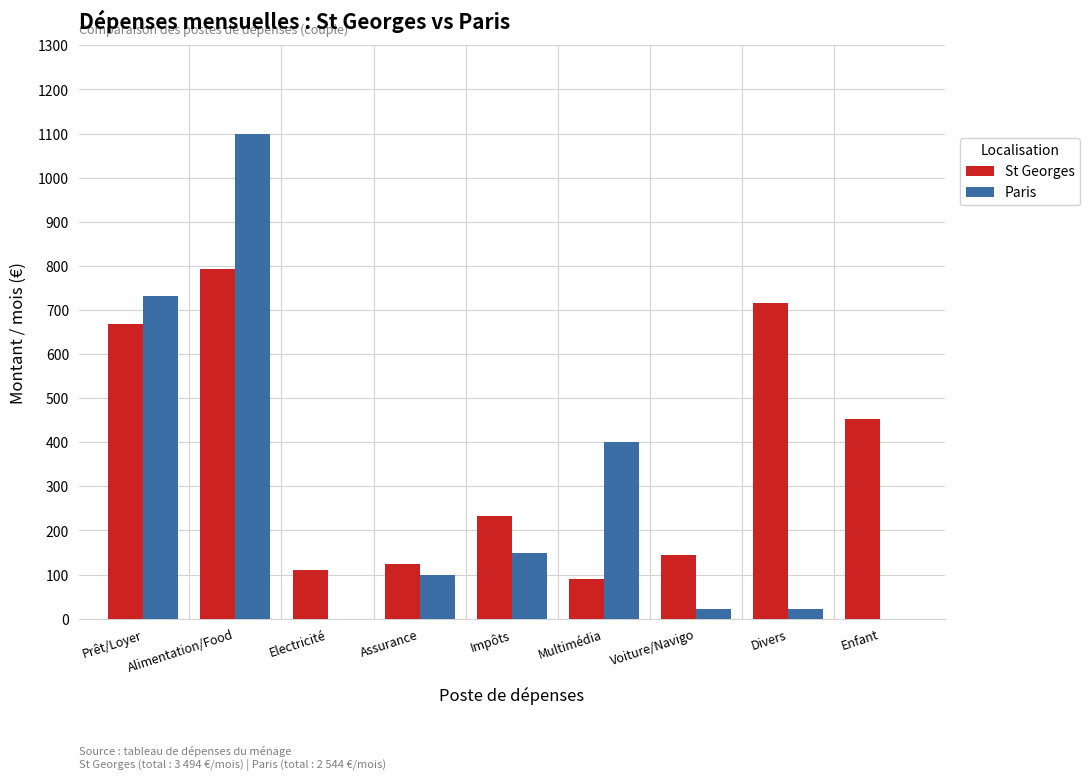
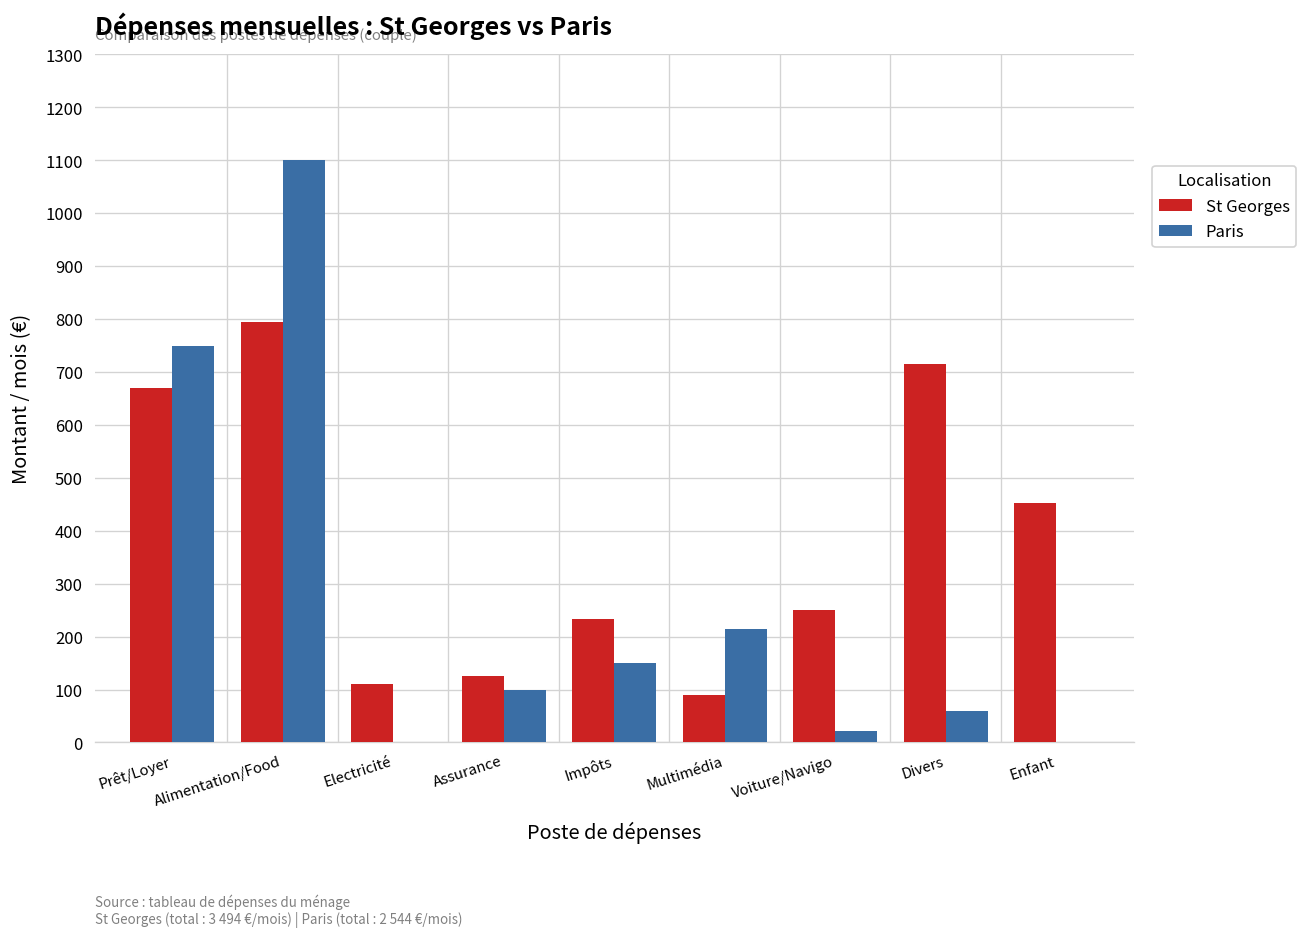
  {
    "St Georges": {
      "Prêt/Loyer": 670,
      "Alimentation/Food": 790,
      "Electricité": 110,
      "Assurance": 130,
      "Impôts": 230,
      "Multimédia": 90,
-     "Voiture/Navigo": 140,
+     "Voiture/Navigo": 250,
      "Divers": 720,
      "Enfant": 450
    },
    "Paris": {
-     "Prêt/Loyer": 730,
+     "Prêt/Loyer": 750,
      "Alimentation/Food": 1100,
      "Electricité": 0,
      "Assurance": 100,
      "Impôts": 150,
-     "Multimédia": 400,
+     "Multimédia": 220,
      "Voiture/Navigo": 20,
-     "Divers": 20,
+     "Divers": 60,
      "Enfant": 0
    }
  }
